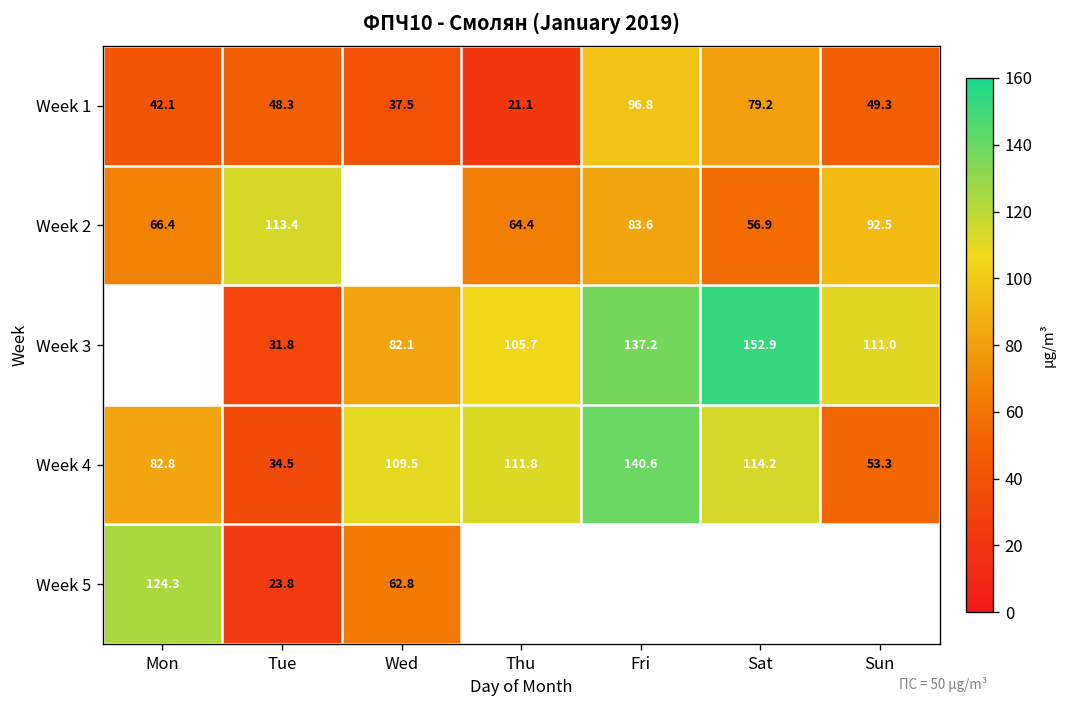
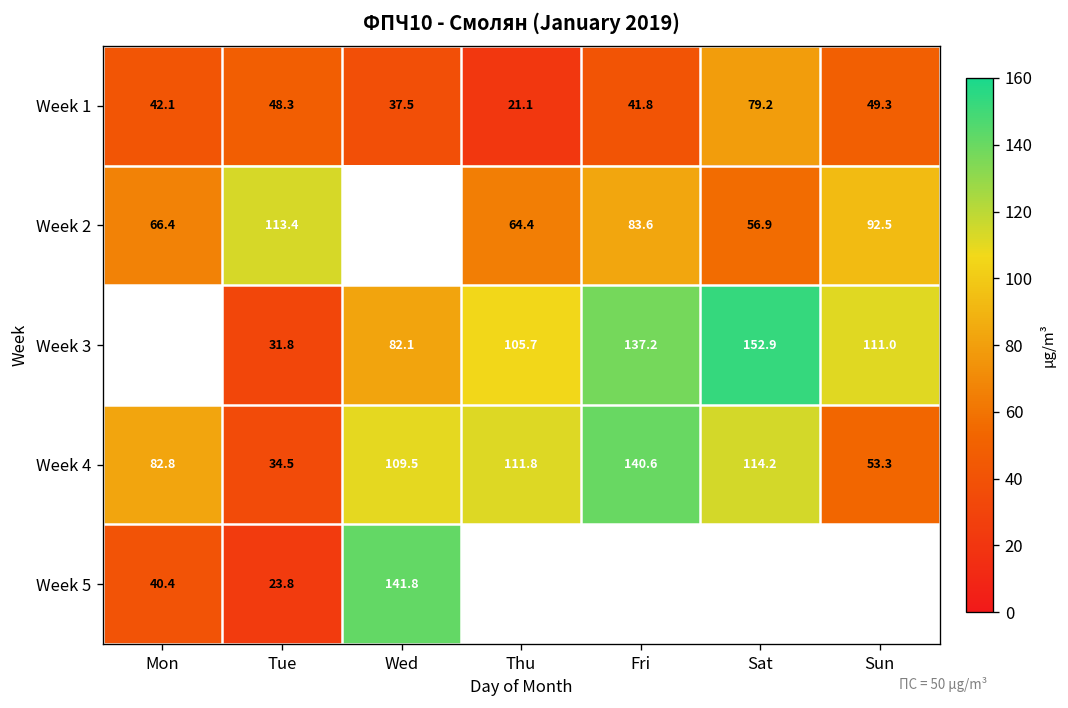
  {
    "Week 1": {
      "Mon": 42.1,
      "Tue": 48.3,
      "Wed": 37.5,
      "Thu": 21.1,
-     "Fri": 96.8,
+     "Fri": 41.8,
      "Sat": 79.2,
      "Sun": 49.3
    },
    "Week 2": {
      "Mon": 66.4,
      "Tue": 113.4,
      "Thu": 64.4,
      "Fri": 83.6,
      "Sat": 56.9,
      "Sun": 92.5
    },
    "Week 3": {
      "Tue": 31.8,
      "Wed": 82.1,
      "Thu": 105.7,
      "Fri": 137.2,
      "Sat": 152.9,
      "Sun": 111.0
    },
    "Week 4": {
      "Mon": 82.8,
      "Tue": 34.5,
      "Wed": 109.5,
      "Thu": 111.8,
      "Fri": 140.6,
      "Sat": 114.2,
      "Sun": 53.3
    },
    "Week 5": {
-     "Mon": 124.3,
+     "Mon": 40.4,
      "Tue": 23.8,
-     "Wed": 62.8
+     "Wed": 141.8
    }
  }
